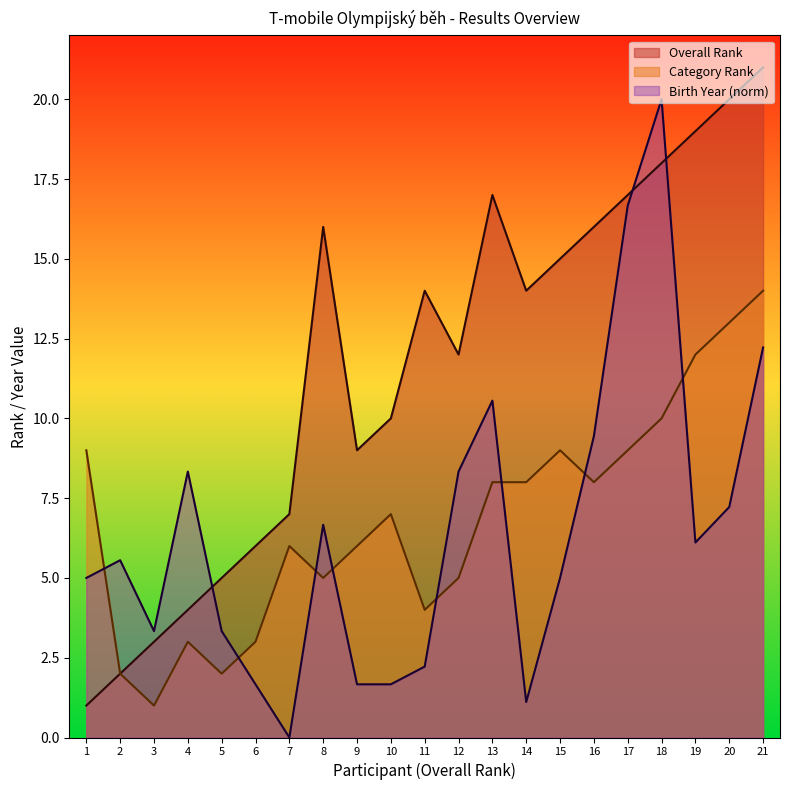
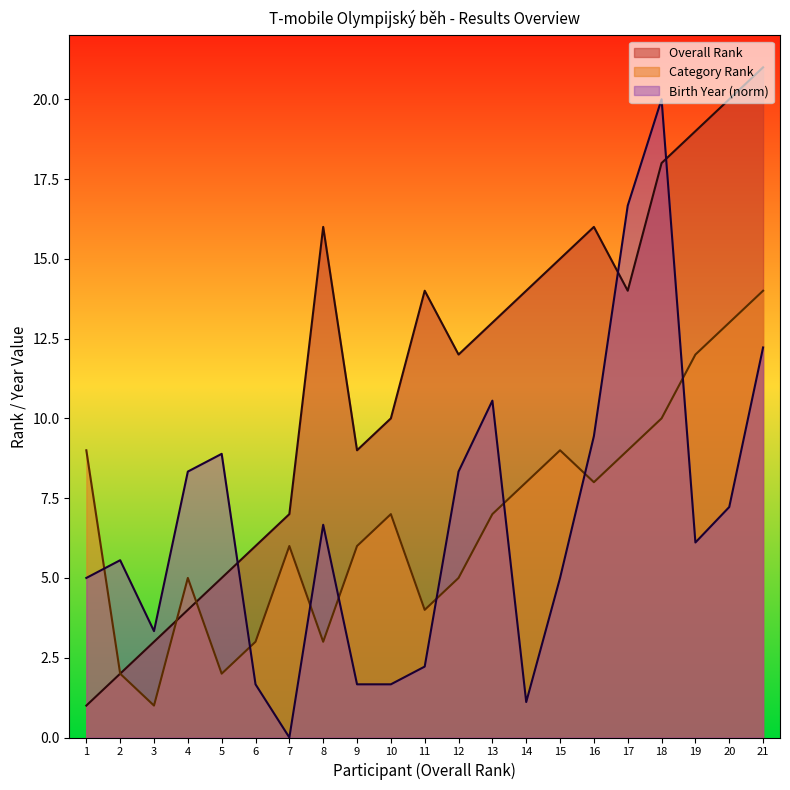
  {
    "Overall Rank": {
      "1": 1,
      "3": 3,
      "4": 4,
      "5": 5,
      "6": 6,
      "7": 7,
      "8": 16,
      "9": 9,
      "10": 10,
      "11": 14,
      "12": 12,
-     "13": 17,
+     "13": 13,
      "14": 14,
      "15": 15,
      "16": 16,
-     "17": 17,
+     "17": 14,
      "18": 18,
      "19": 19
    },
    "Category Rank": {
      "1": 9,
      "3": 1,
-     "4": 3,
+     "4": 5,
      "5": 2,
      "6": 3,
      "7": 6,
-     "8": 5,
+     "8": 3,
      "9": 6,
      "10": 7,
      "11": 4,
      "12": 5,
-     "13": 8,
+     "13": 7,
      "14": 8,
      "15": 9,
      "16": 8,
      "17": 9,
      "18": 10,
      "19": 12,
      "20": 13,
      "21": 14
    },
    "Birth Year (norm)": {
      "1": 5.0,
      "2": 5.6,
      "3": 3.3,
      "4": 8.3,
-     "5": 3.3,
+     "5": 8.9,
      "6": 1.7,
      "7": 0.0,
      "8": 6.7,
      "9": 1.7,
      "10": 1.7,
      "11": 2.2,
      "12": 8.3,
      "13": 10.6,
      "14": 1.1,
      "15": 5.0,
      "16": 9.4,
      "17": 16.7,
      "19": 6.1,
      "20": 7.2,
      "21": 12.2
    }
  }
